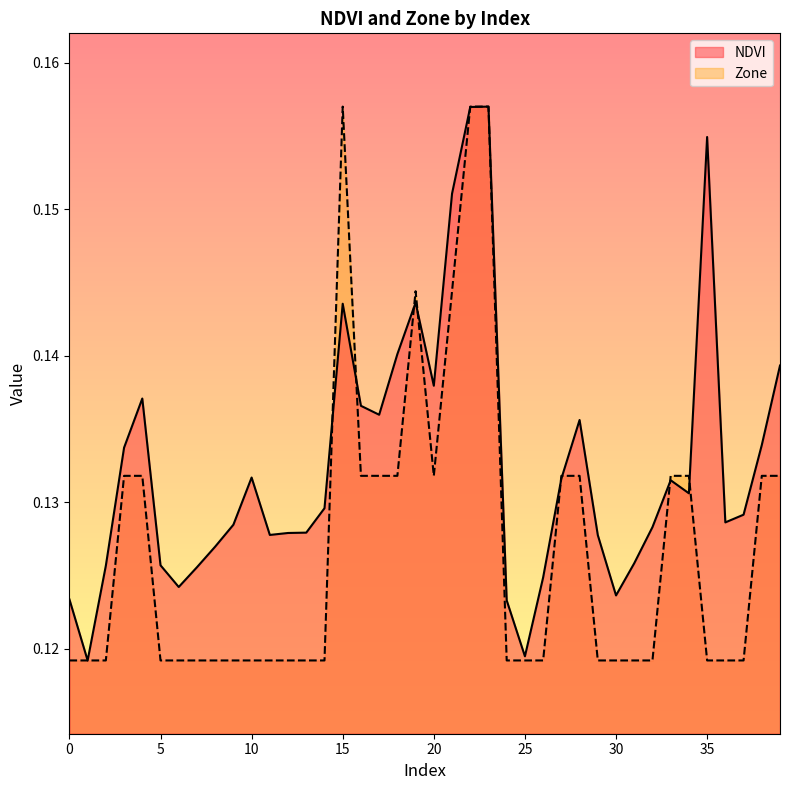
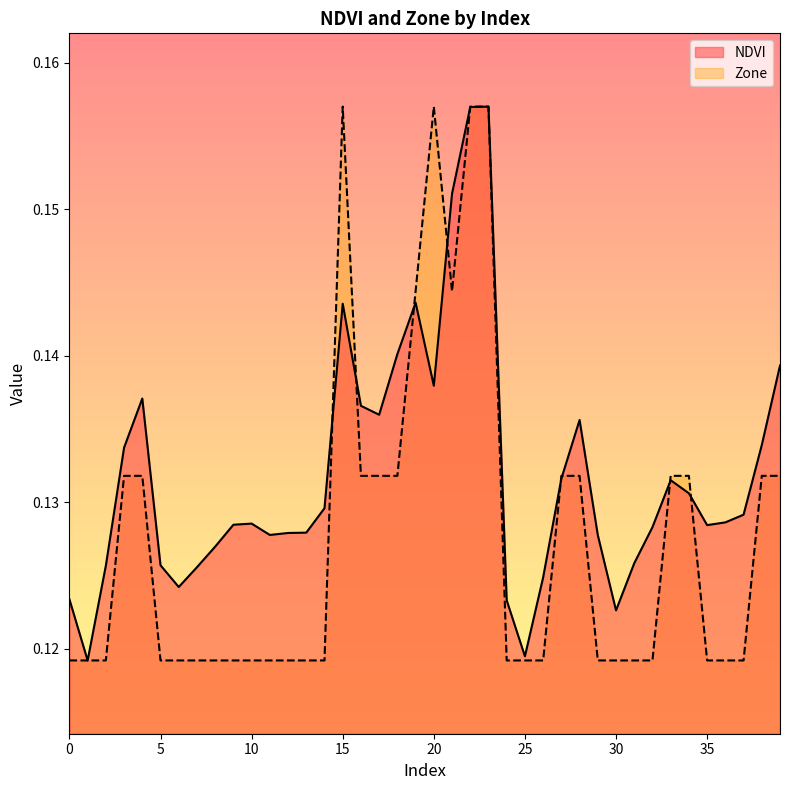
  {
    "NDVI": {
      "0": 0.1234,
      "5": 0.1257,
-     "10": 0.1317,
+     "10": 0.1285,
      "15": 0.1435,
      "20": 0.1380,
      "25": 0.1195,
-     "30": 0.1236,
-     "35": 0.1549
+     "30": 0.1226,
+     "35": 0.1284
    },
    "Zone": {
      "0": 0.1192,
      "5": 0.1192,
      "10": 0.1192,
      "15": 0.1570,
-     "20": 0.1318,
+     "20": 0.1570,
      "25": 0.1192,
      "30": 0.1192,
      "35": 0.1192
    }
  }
